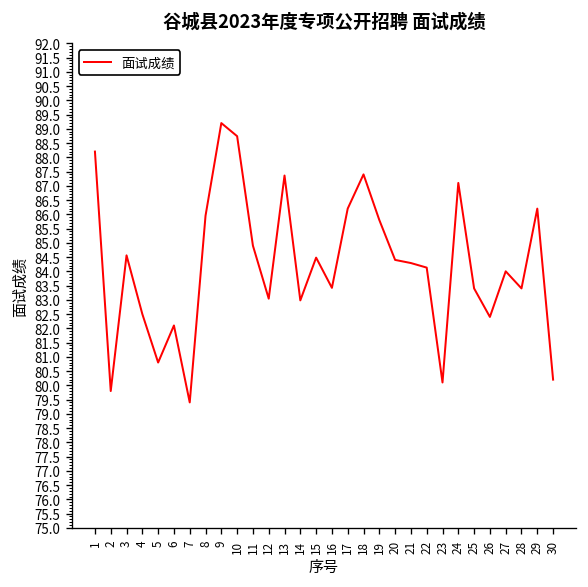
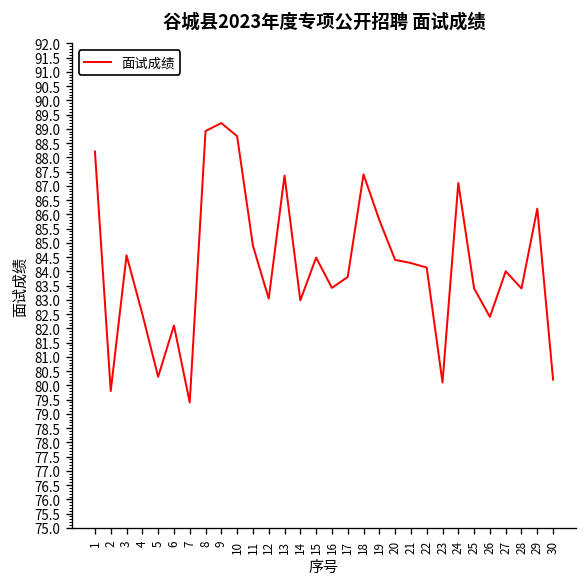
  {
    "1": 88.2,
    "2": 79.8,
    "3": 84.6,
    "4": 82.5,
-   "5": 80.8,
+   "5": 80.3,
    "6": 82.1,
    "7": 79.4,
-   "8": 86.0,
+   "8": 88.9,
    "9": 89.2,
    "10": 88.7,
    "11": 84.9,
    "12": 83.0,
    "13": 87.4,
    "14": 83.0,
    "15": 84.5,
    "16": 83.4,
-   "17": 86.2,
+   "17": 83.8,
    "18": 87.4,
    "19": 85.8,
    "20": 84.4,
    "21": 84.3,
    "22": 84.1,
    "23": 80.1,
    "24": 87.1,
    "25": 83.4,
    "26": 82.4,
    "27": 84.0,
    "28": 83.4,
    "29": 86.2,
    "30": 80.2
  }
